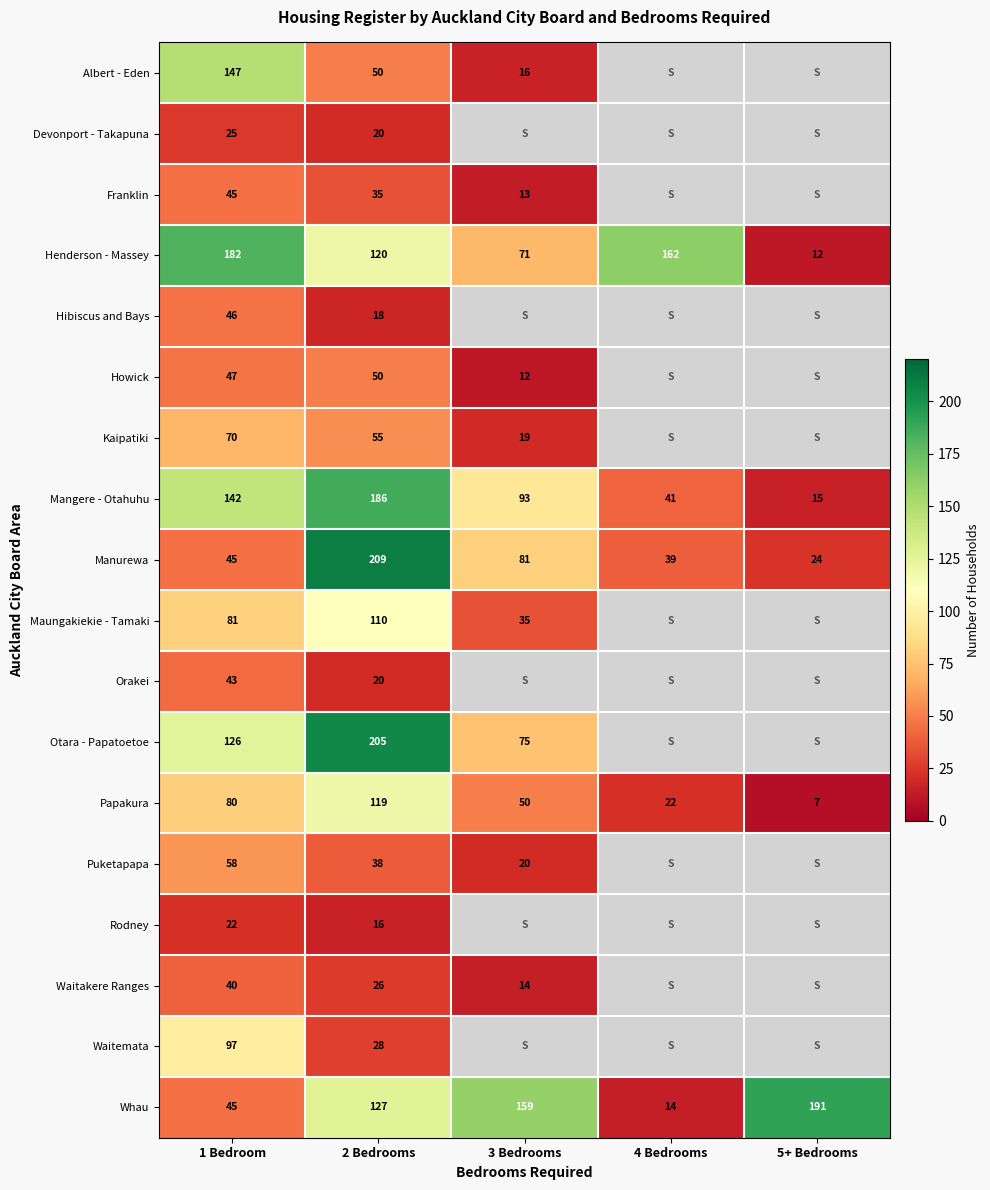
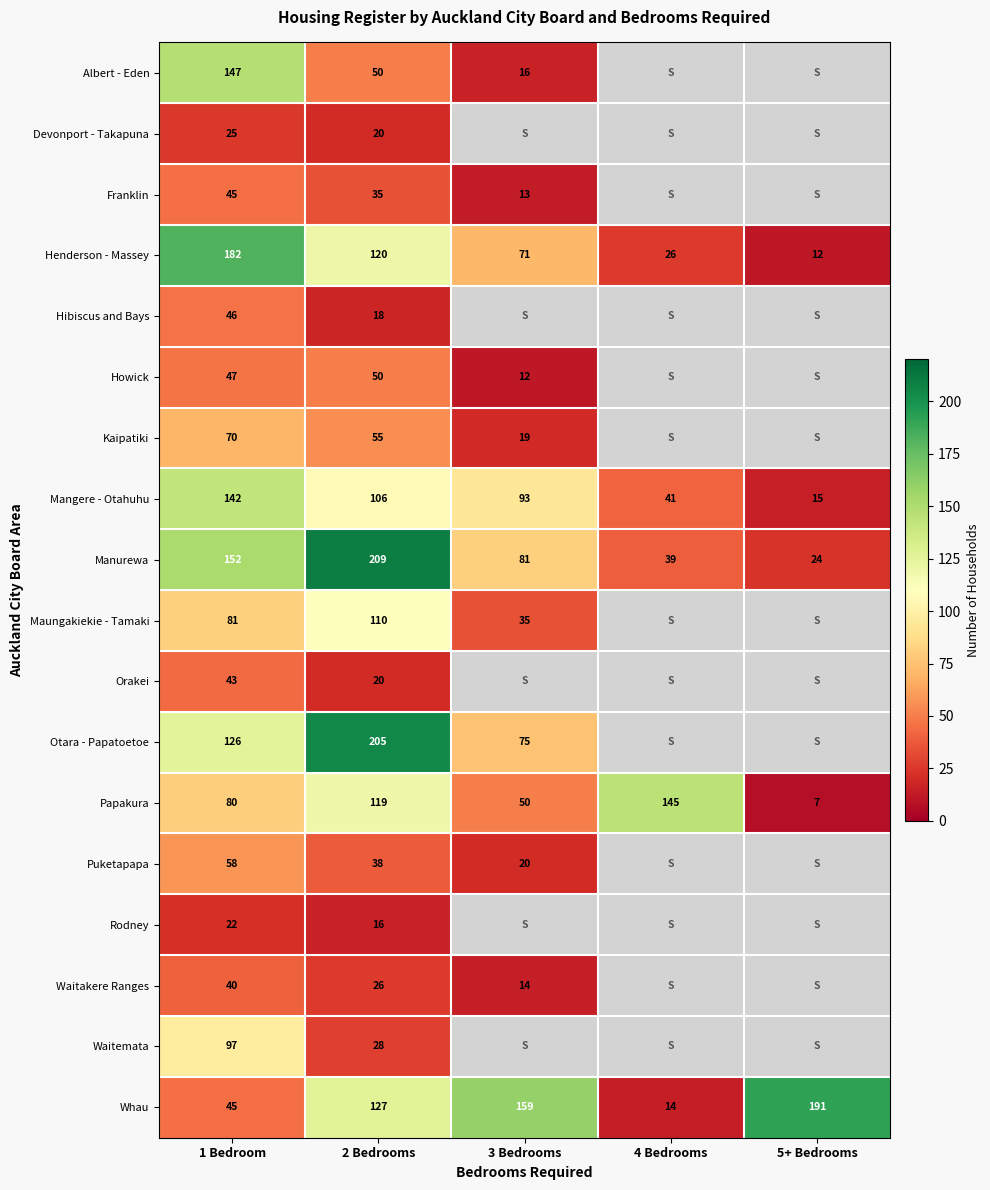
  {
    "Albert - Eden": {
      "1 Bedroom": 147,
      "2 Bedrooms": 50,
      "3 Bedrooms": 16
    },
    "Devonport - Takapuna": {
      "1 Bedroom": 25,
      "2 Bedrooms": 20
    },
    "Franklin": {
      "1 Bedroom": 45,
      "2 Bedrooms": 35,
      "3 Bedrooms": 13
    },
    "Henderson - Massey": {
      "1 Bedroom": 182,
      "2 Bedrooms": 120,
      "3 Bedrooms": 71,
-     "4 Bedrooms": 162,
+     "4 Bedrooms": 26,
      "5+ Bedrooms": 12
    },
    "Hibiscus and Bays": {
      "1 Bedroom": 46,
      "2 Bedrooms": 18
    },
    "Howick": {
      "1 Bedroom": 47,
      "2 Bedrooms": 50,
      "3 Bedrooms": 12
    },
    "Kaipatiki": {
      "1 Bedroom": 70,
      "2 Bedrooms": 55,
      "3 Bedrooms": 19
    },
    "Mangere - Otahuhu": {
      "1 Bedroom": 142,
-     "2 Bedrooms": 186,
+     "2 Bedrooms": 106,
      "3 Bedrooms": 93,
      "4 Bedrooms": 41,
      "5+ Bedrooms": 15
    },
    "Manurewa": {
-     "1 Bedroom": 45,
+     "1 Bedroom": 152,
      "2 Bedrooms": 209,
      "3 Bedrooms": 81,
      "4 Bedrooms": 39,
      "5+ Bedrooms": 24
    },
    "Maungakiekie - Tamaki": {
      "1 Bedroom": 81,
      "2 Bedrooms": 110,
      "3 Bedrooms": 35
    },
    "Orakei": {
      "1 Bedroom": 43,
      "2 Bedrooms": 20
    },
    "Otara - Papatoetoe": {
      "1 Bedroom": 126,
      "2 Bedrooms": 205,
      "3 Bedrooms": 75
    },
    "Papakura": {
      "1 Bedroom": 80,
      "2 Bedrooms": 119,
      "3 Bedrooms": 50,
-     "4 Bedrooms": 22,
+     "4 Bedrooms": 145,
      "5+ Bedrooms": 7
    },
    "Puketapapa": {
      "1 Bedroom": 58,
      "2 Bedrooms": 38,
      "3 Bedrooms": 20
    },
    "Rodney": {
      "1 Bedroom": 22,
      "2 Bedrooms": 16
    },
    "Waitakere Ranges": {
      "1 Bedroom": 40,
      "2 Bedrooms": 26,
      "3 Bedrooms": 14
    },
    "Waitemata": {
      "1 Bedroom": 97,
      "2 Bedrooms": 28
    },
    "Whau": {
      "1 Bedroom": 45,
      "2 Bedrooms": 127,
      "3 Bedrooms": 159,
      "4 Bedrooms": 14,
      "5+ Bedrooms": 191
    }
  }
